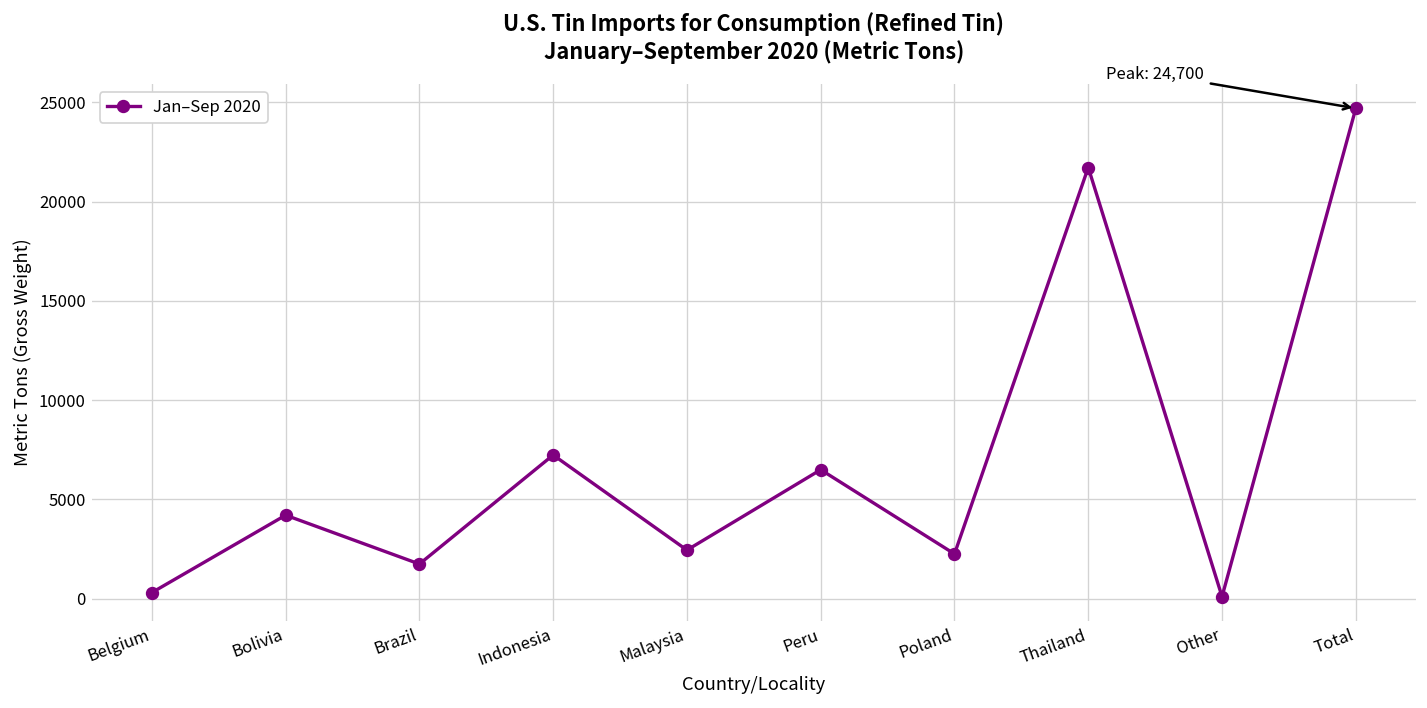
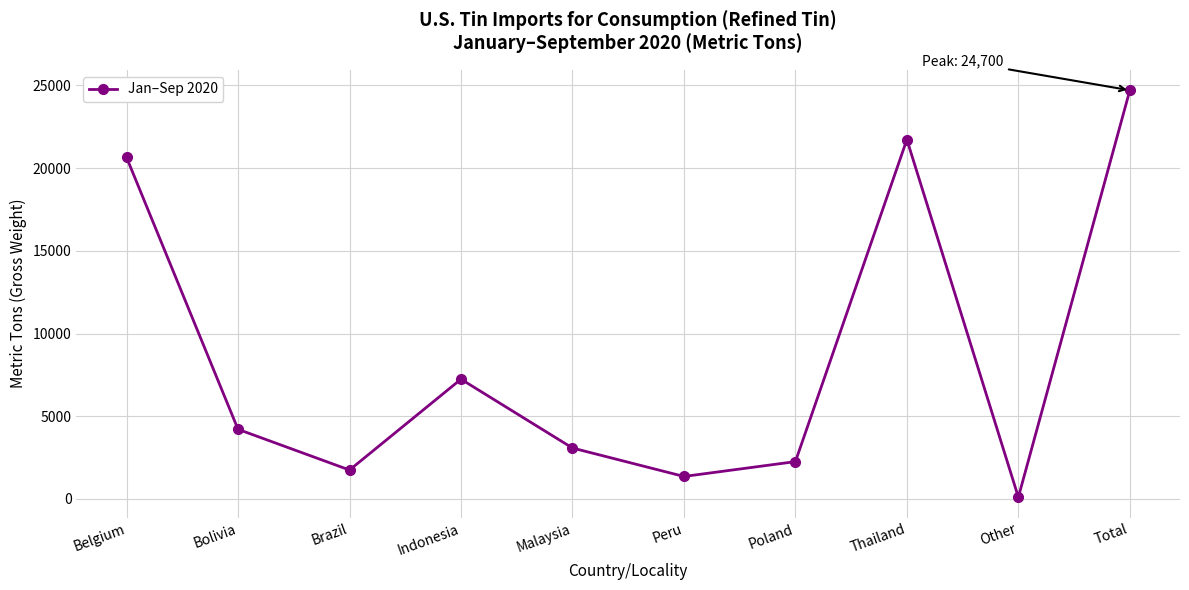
  {
-   "Belgium": 300,
+   "Belgium": 20600,
    "Bolivia": 4200,
    "Brazil": 1800,
    "Indonesia": 7200,
-   "Malaysia": 2500,
-   "Peru": 6500,
+   "Malaysia": 3100,
+   "Peru": 1400,
    "Poland": 2300,
    "Thailand": 21700,
    "Other": 100
  }
